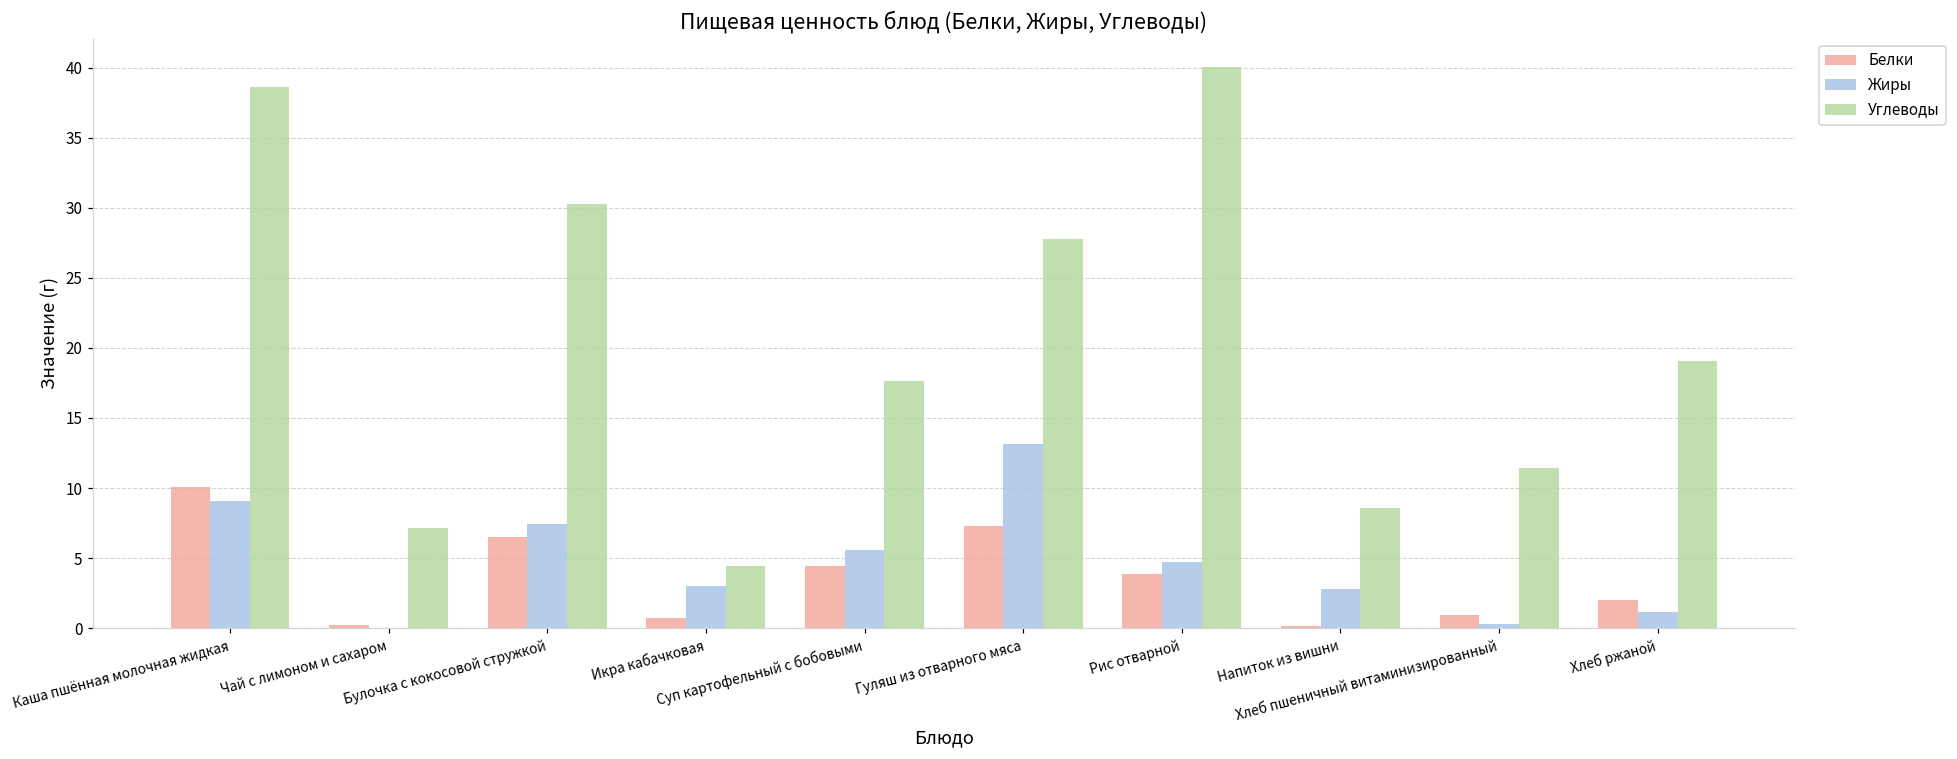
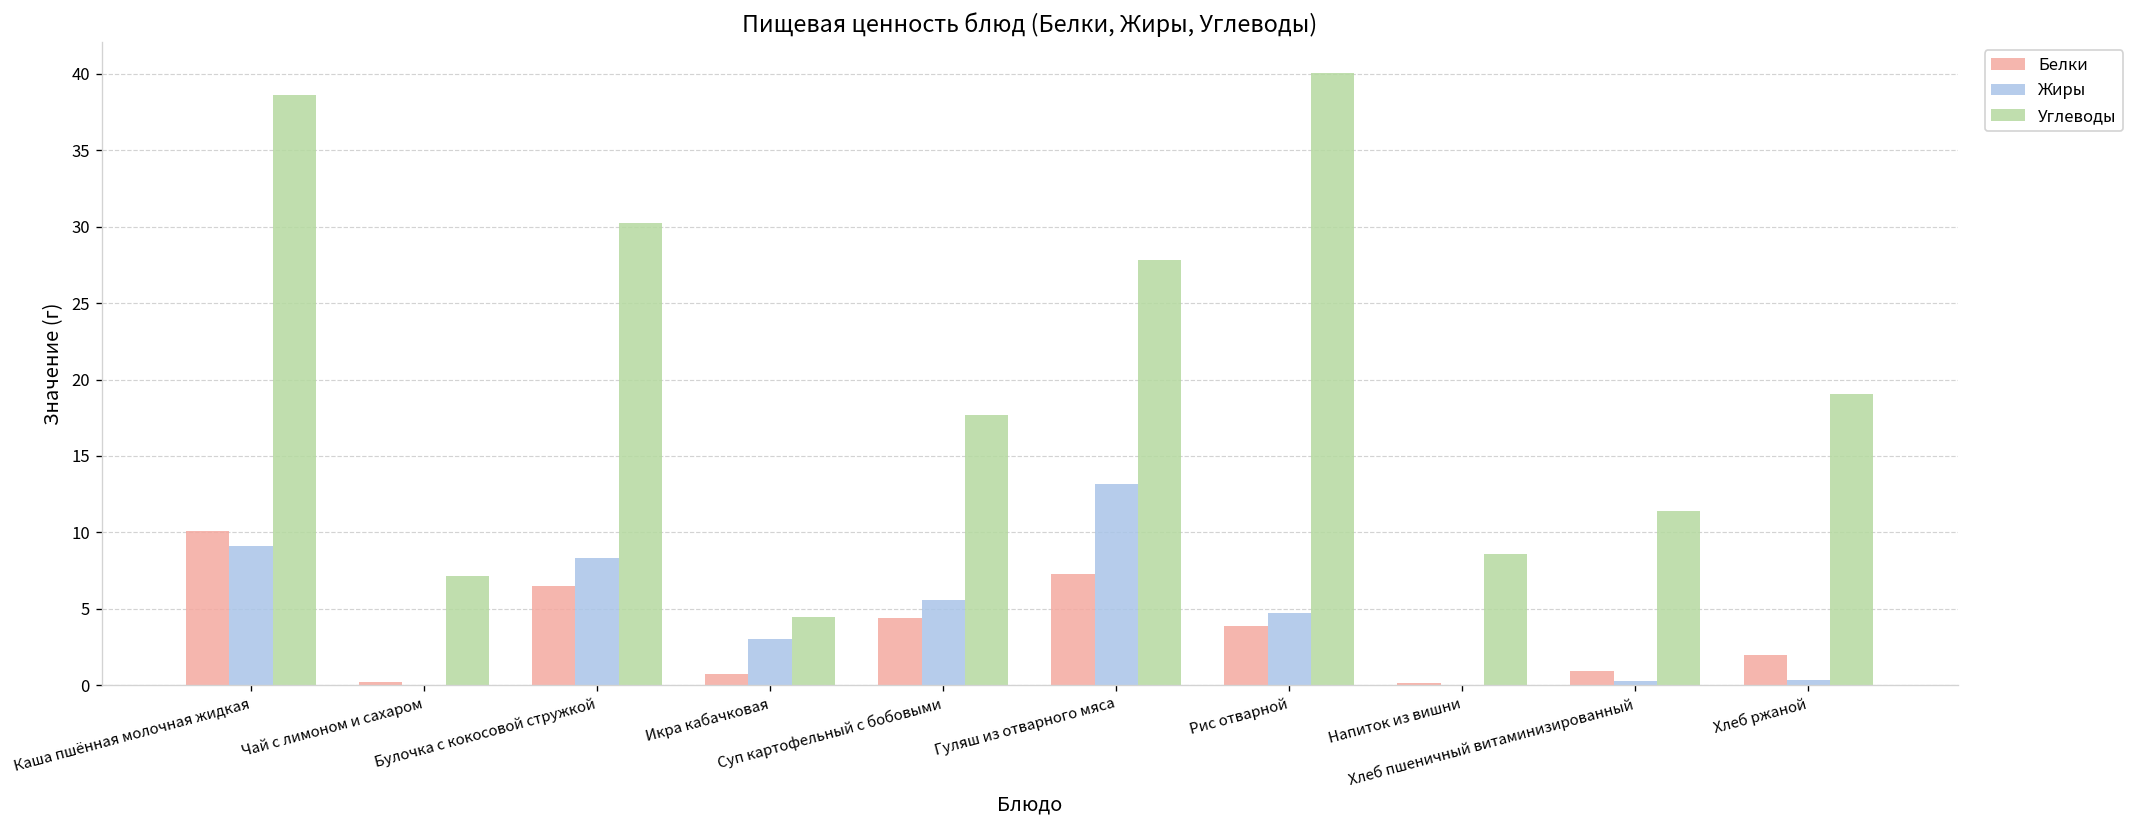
  {
    "Белки": {
      "Каша пшённая молочная жидкая": 10.1,
      "Чай с лимоном и сахаром": 0.2,
      "Булочка с кокосовой стружкой": 6.5,
      "Икра кабачковая": 0.7,
      "Суп картофельный с бобовыми": 4.4,
      "Гуляш из отварного мяса": 7.3,
      "Рис отварной": 3.9,
      "Хлеб пшеничный витаминизированный": 0.9,
      "Хлеб ржаной": 2.0
    },
    "Жиры": {
      "Каша пшённая молочная жидкая": 9.1,
      "Чай с лимоном и сахаром": 0.0,
-     "Булочка с кокосовой стружкой": 7.4,
+     "Булочка с кокосовой стружкой": 8.3,
      "Икра кабачковая": 3.0,
      "Суп картофельный с бобовыми": 5.6,
      "Гуляш из отварного мяса": 13.1,
      "Рис отварной": 4.7,
-     "Напиток из вишни": 2.8,
+     "Напиток из вишни": 0.0,
      "Хлеб пшеничный витаминизированный": 0.3,
-     "Хлеб ржаной": 1.2
+     "Хлеб ржаной": 0.4
    },
    "Углеводы": {
      "Каша пшённая молочная жидкая": 38.6,
      "Чай с лимоном и сахаром": 7.1,
      "Булочка с кокосовой стружкой": 30.3,
      "Икра кабачковая": 4.4,
      "Суп картофельный с бобовыми": 17.7,
      "Гуляш из отварного мяса": 27.8,
      "Рис отварной": 40.1,
      "Напиток из вишни": 8.6,
      "Хлеб пшеничный витаминизированный": 11.4,
      "Хлеб ржаной": 19.1
    }
  }
